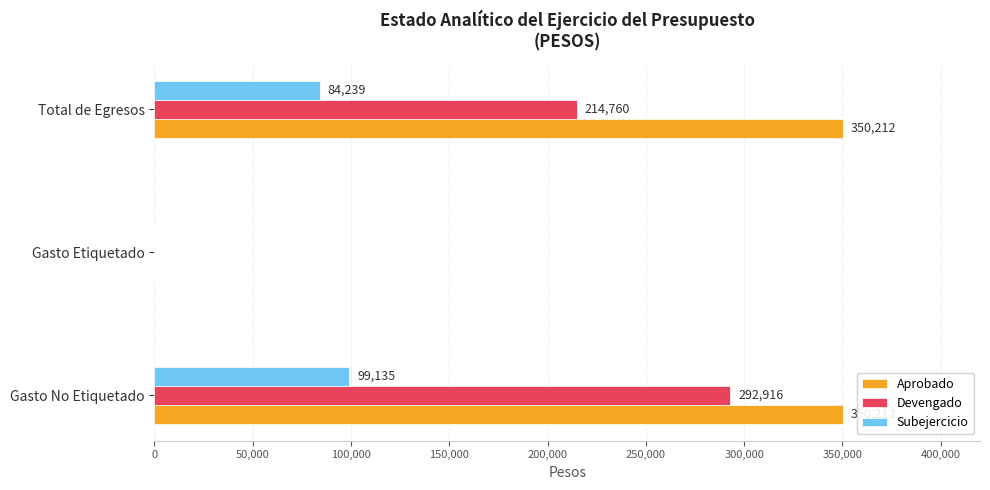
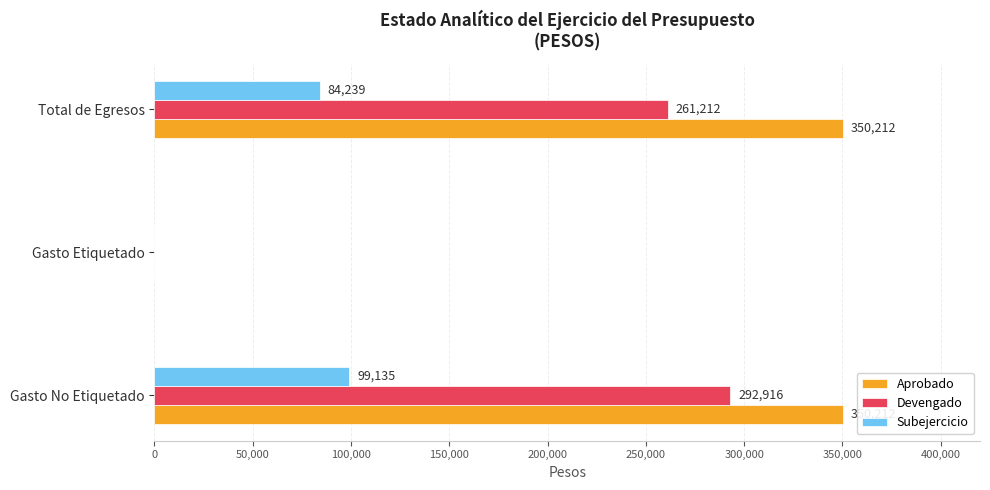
  {
    "Aprobado": {
      "Total de Egresos": "350,212"
    },
    "Devengado": {
-     "Total de Egresos": "214,760",
+     "Total de Egresos": "261,212",
      "Gasto No Etiquetado": "292,916"
    },
    "Subejercicio": {
      "Total de Egresos": "84,239",
      "Gasto No Etiquetado": "99,135"
    }
  }
